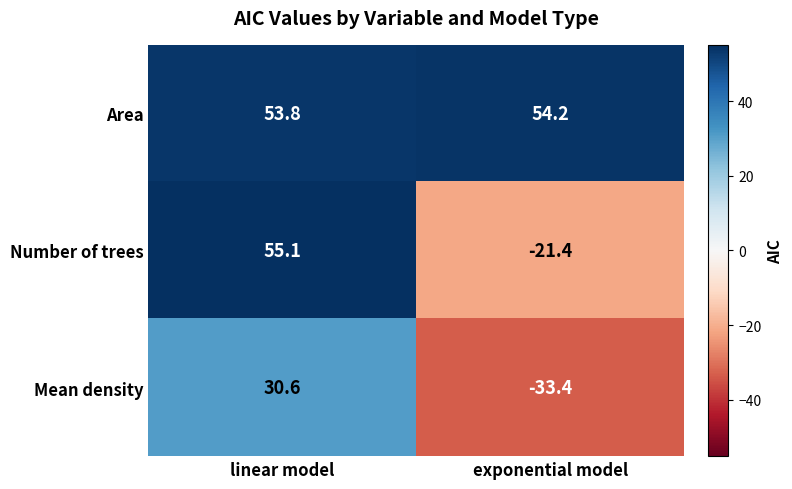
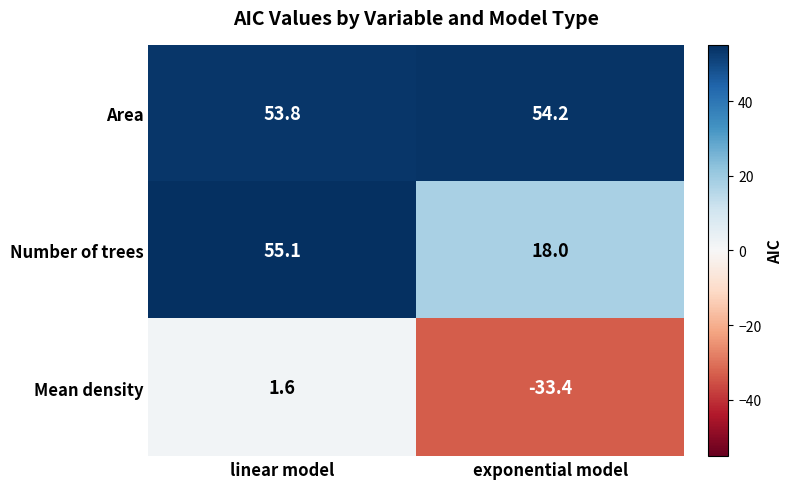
  {
    "Area": {
      "linear model": 53.8,
      "exponential model": 54.2
    },
    "Number of trees": {
      "linear model": 55.1,
-     "exponential model": -21.4
+     "exponential model": 18.0
    },
    "Mean density": {
-     "linear model": 30.6,
+     "linear model": 1.6,
      "exponential model": -33.4
    }
  }
